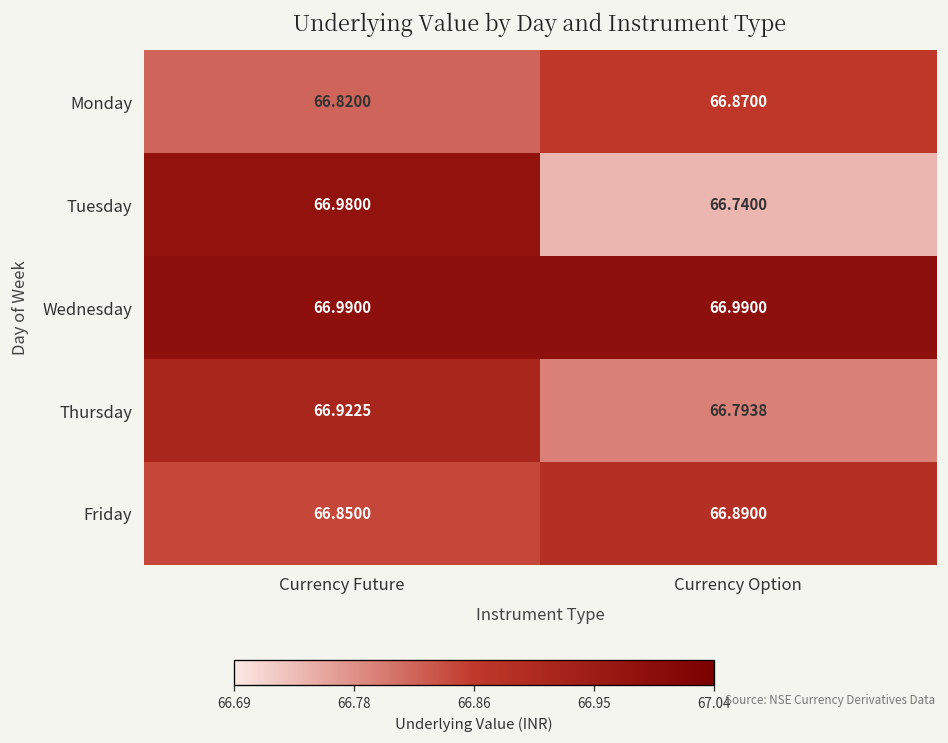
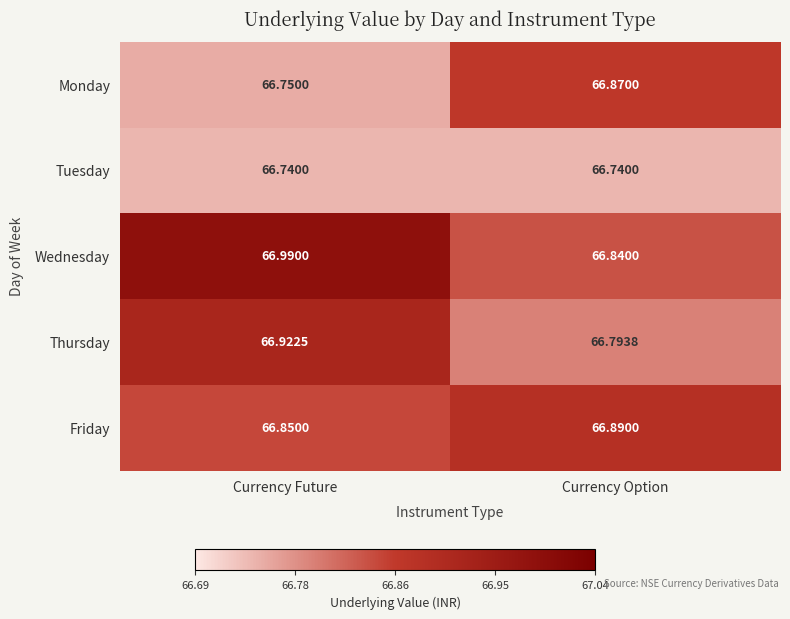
  {
    "Monday": {
-     "Currency Future": 66.8200,
+     "Currency Future": 66.7500,
      "Currency Option": 66.8700
    },
    "Tuesday": {
-     "Currency Future": 66.9800,
+     "Currency Future": 66.7400,
      "Currency Option": 66.7400
    },
    "Wednesday": {
      "Currency Future": 66.9900,
-     "Currency Option": 66.9900
+     "Currency Option": 66.8400
    },
    "Thursday": {
      "Currency Future": 66.9225,
      "Currency Option": 66.7938
    },
    "Friday": {
      "Currency Future": 66.8500,
      "Currency Option": 66.8900
    }
  }
